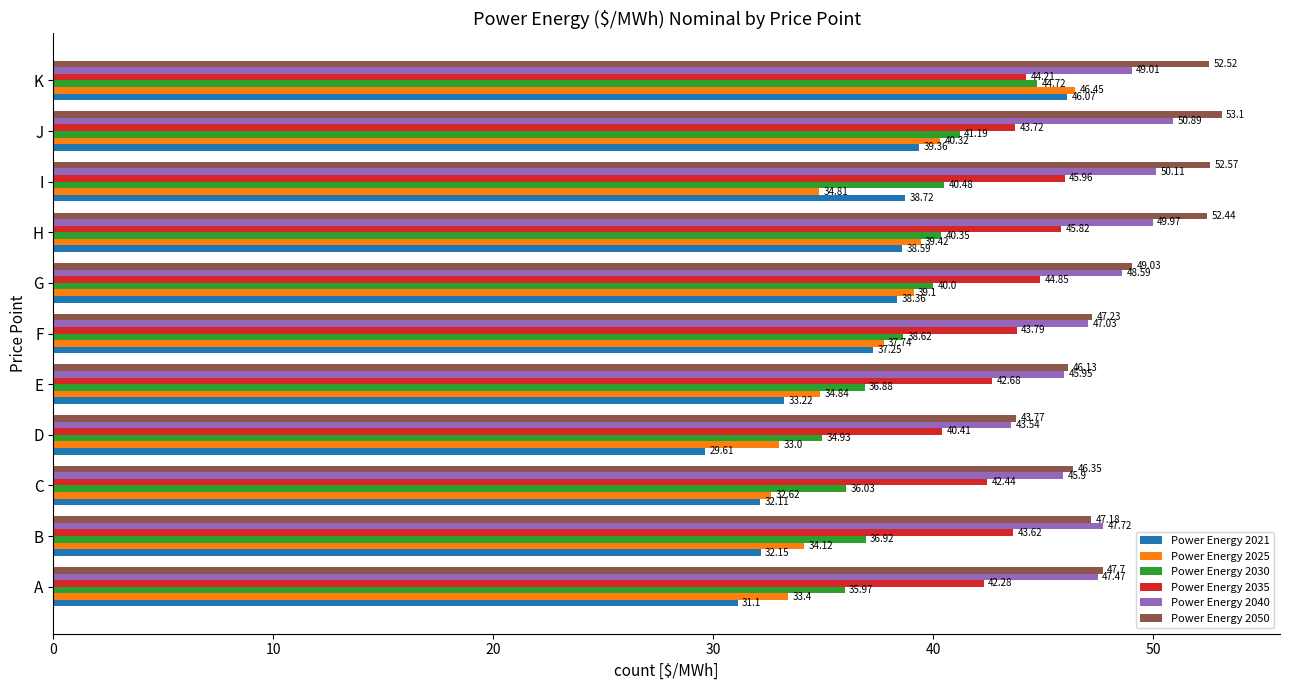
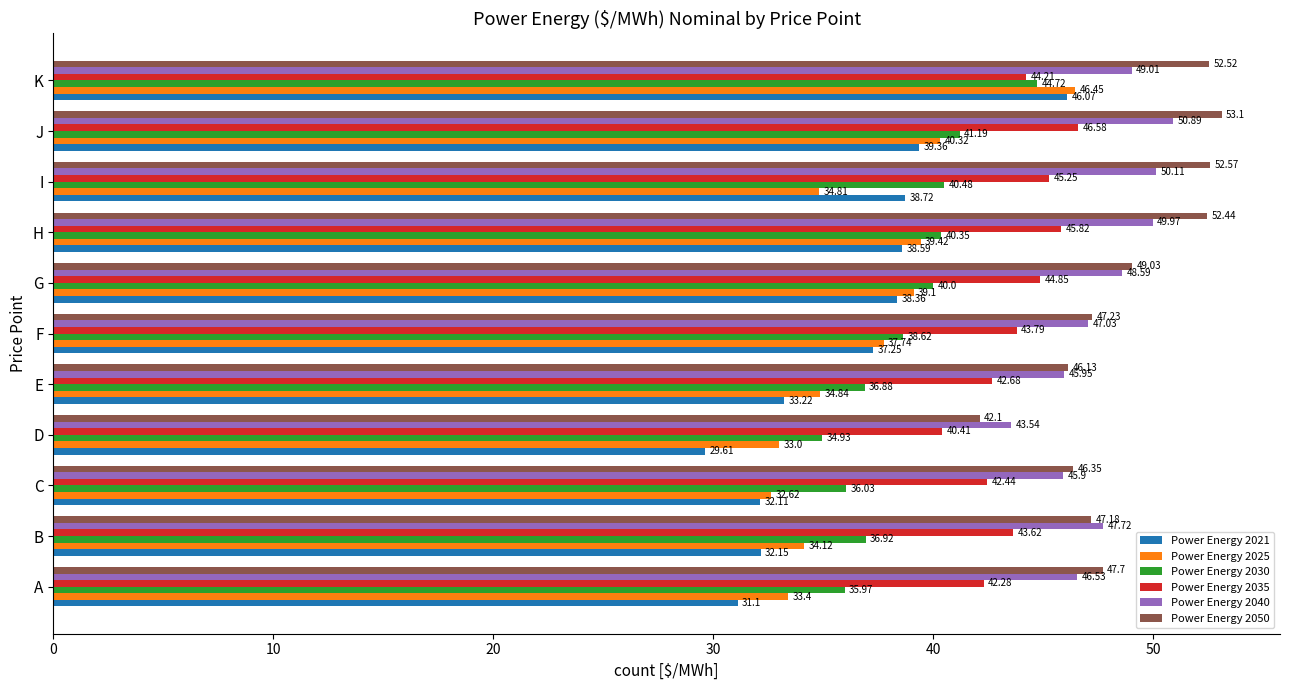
  {
    "Power Energy 2021": {
      "J": 39.36,
      "I": 38.72,
      "H": 38.59,
      "G": 38.36,
      "E": 33.22,
      "D": 29.61,
      "B": 32.15,
      "A": 31.1
    },
    "Power Energy 2025": {
      "J": 40.32,
      "I": 34.81,
      "H": 39.42,
      "E": 34.84,
      "D": 33.0,
      "B": 34.12,
      "A": 33.4
    },
    "Power Energy 2030": {
      "J": 41.19,
      "I": 40.48,
      "H": 40.35,
      "G": 40.0,
      "F": 38.62,
      "E": 36.88,
      "D": 34.93,
      "C": 36.03,
      "B": 36.92,
      "A": 35.97
    },
    "Power Energy 2035": {
-     "J": 43.72,
-     "I": 45.96,
+     "J": 46.58,
+     "I": 45.25,
      "H": 45.82,
      "G": 44.85,
      "F": 43.79,
      "E": 42.68,
      "D": 40.41,
      "C": 42.44,
      "B": 43.62,
      "A": 42.28
    },
    "Power Energy 2040": {
      "K": 49.01,
      "J": 50.89,
      "I": 50.11,
      "H": 49.97,
-     "A": 47.47
+     "A": 46.53
    },
    "Power Energy 2050": {
      "K": 52.52,
      "J": 53.1,
      "I": 52.57,
      "H": 52.44,
-     "D": 43.77,
+     "D": 42.1,
      "C": 46.35
    }
  }
